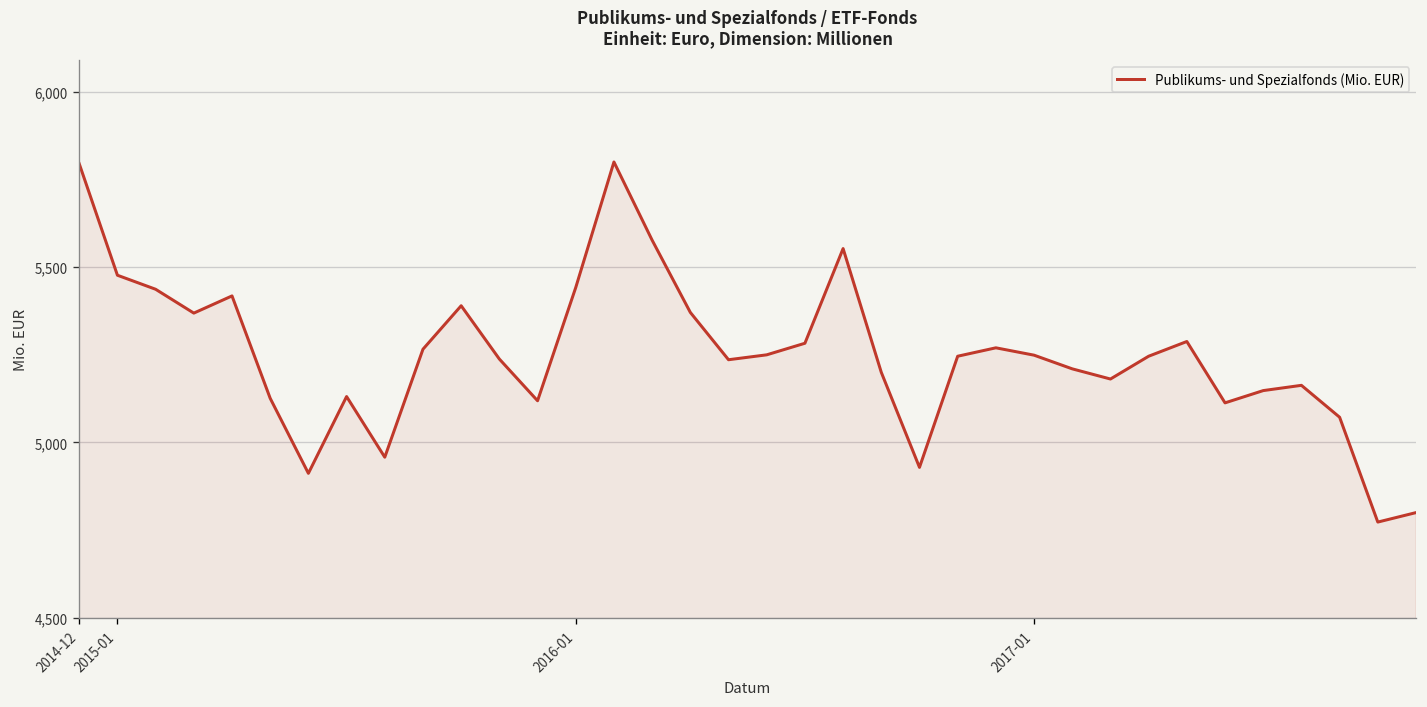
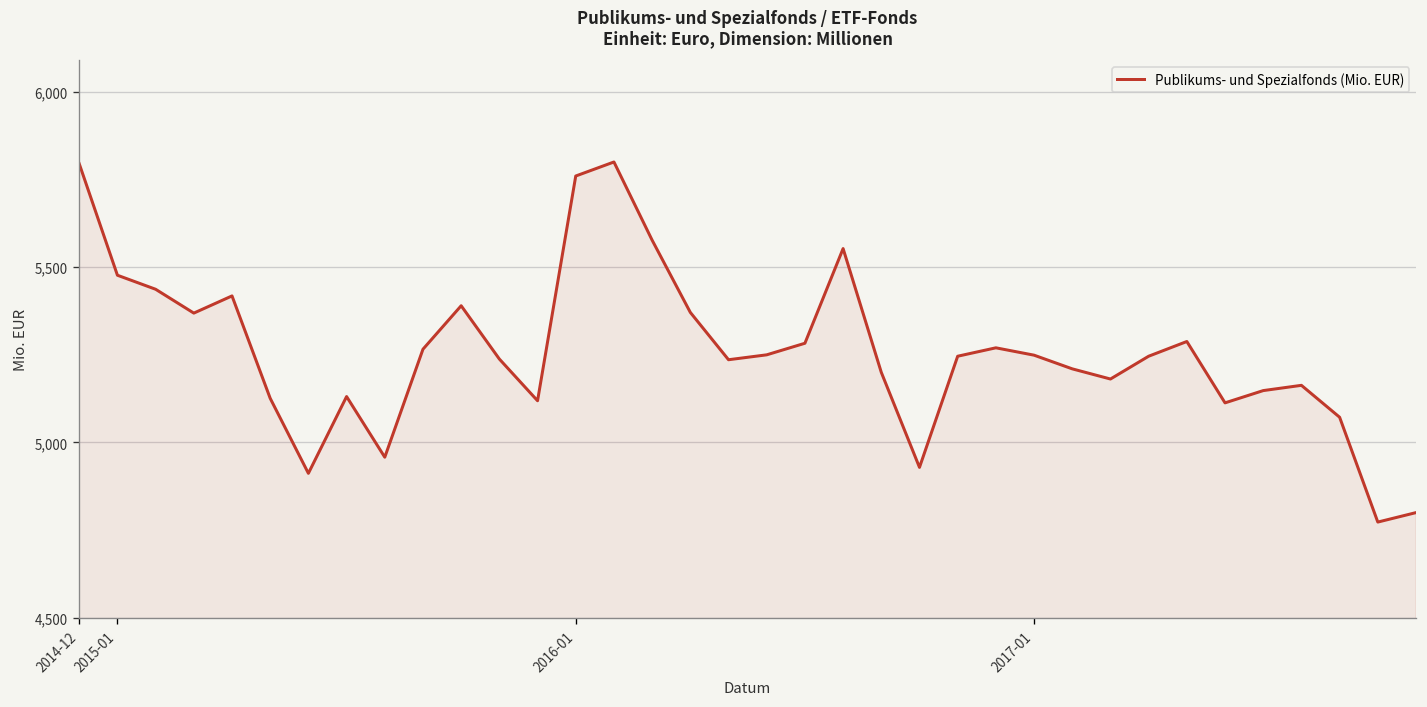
  {
    "2014-12": "5,800",
    "2015-01": "5,480",
-   "2016-01": "5,440",
+   "2016-01": "5,760",
    "2017-01": "5,250"
  }
